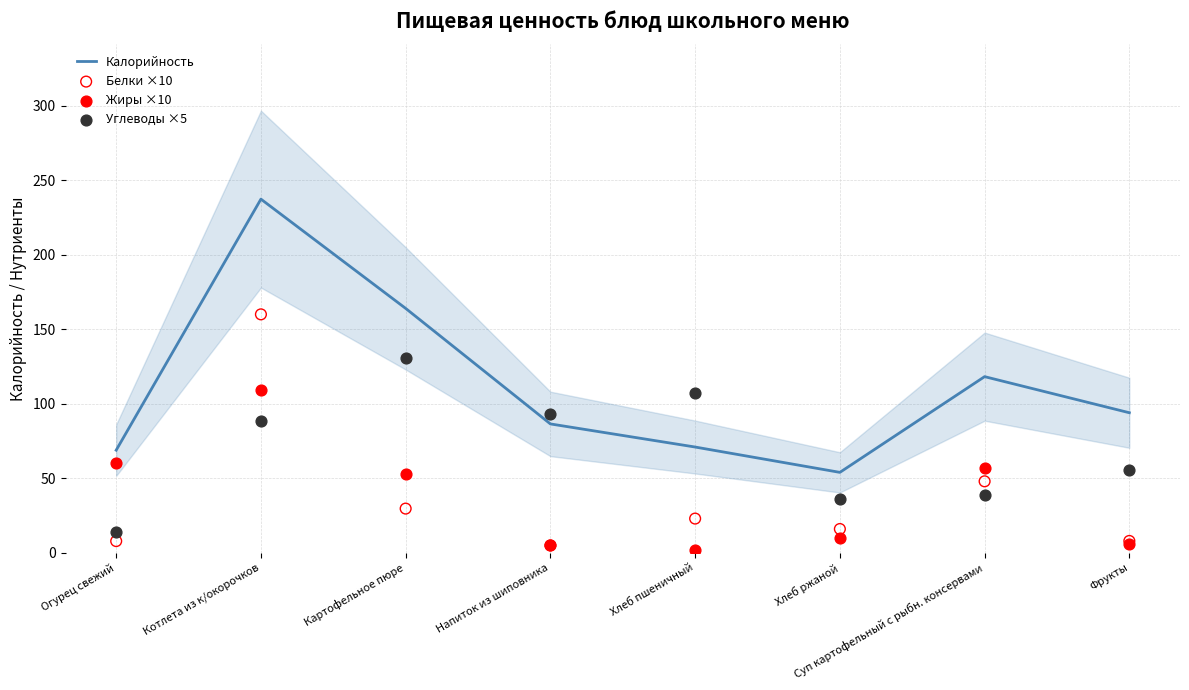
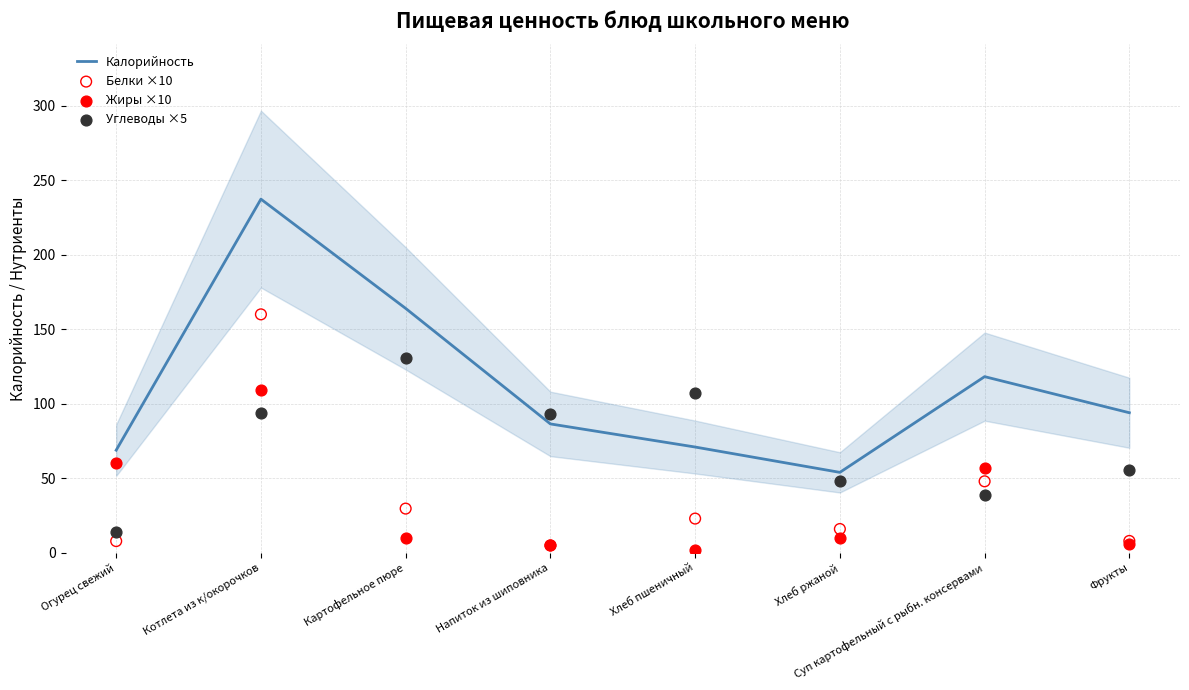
  {
    "Жиры ×10": {
-     "Картофельное пюре": 53
+     "Картофельное пюре": 10
    },
    "Углеводы ×5": {
-     "Котлета из к/окорочков": 89,
-     "Хлеб ржаной": 36
+     "Котлета из к/окорочков": 94,
+     "Хлеб ржаной": 48
    }
  }
